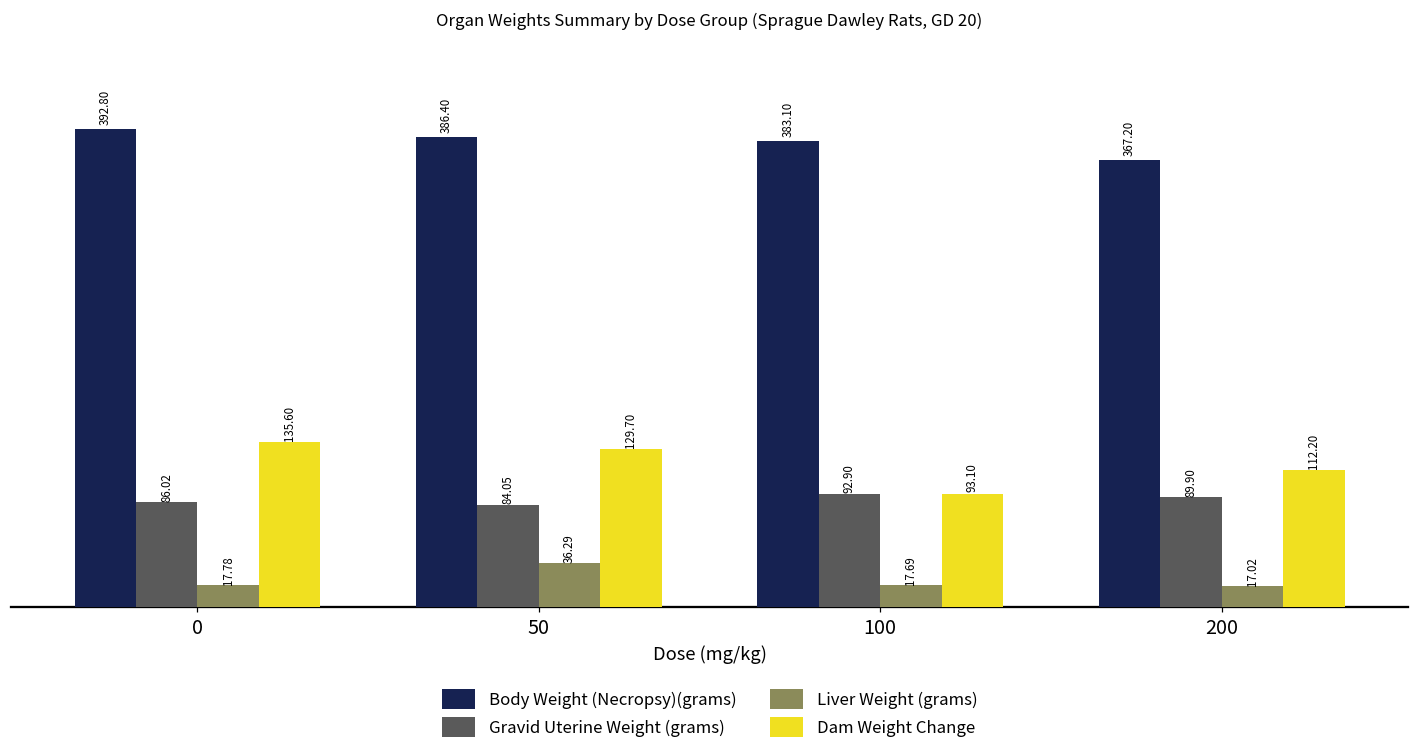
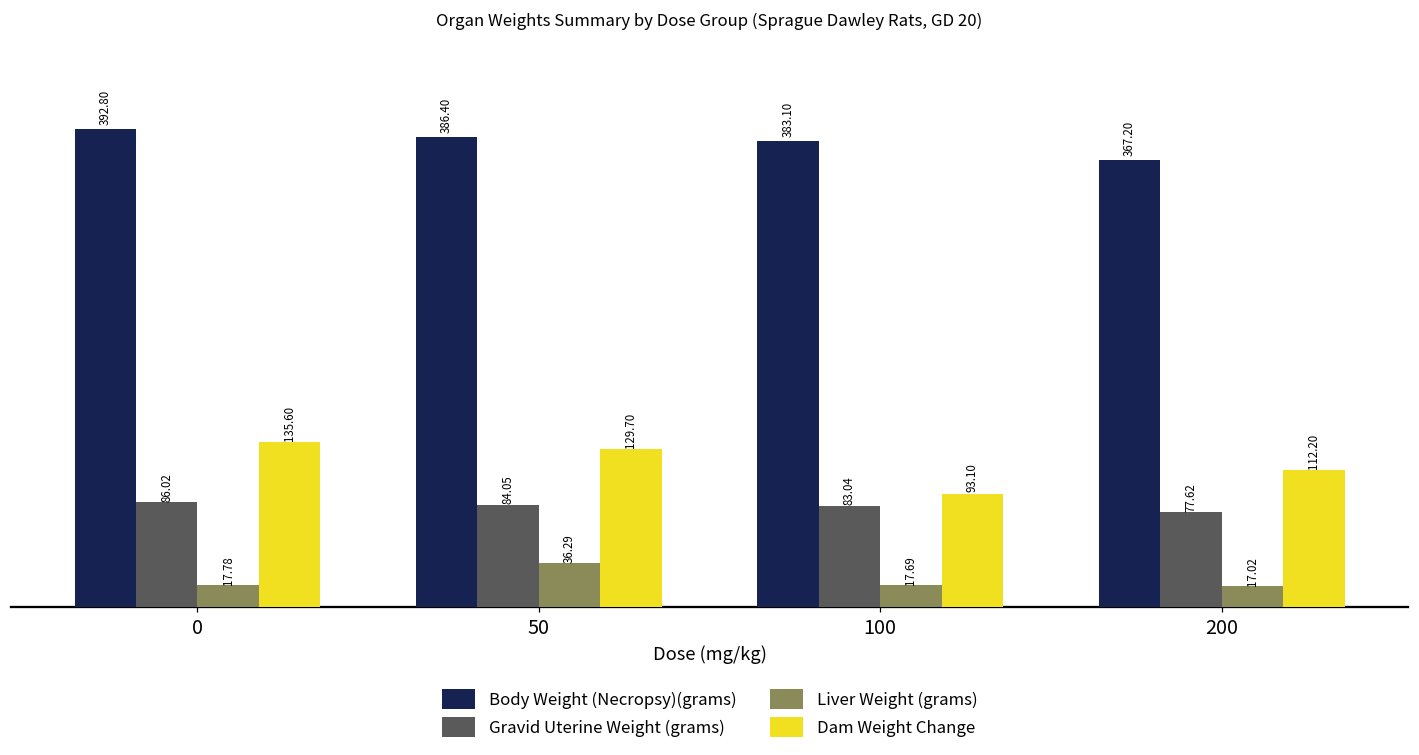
  {
    "Body Weight (Necropsy)(grams)": {
      "0": 392.80,
      "50": 386.40,
      "100": 383.10,
      "200": 367.20
    },
    "Gravid Uterine Weight (grams)": {
      "0": 86.02,
      "50": 84.05,
-     "100": 92.90,
-     "200": 89.90
+     "100": 83.04,
+     "200": 77.62
    },
    "Liver Weight (grams)": {
      "0": 17.78,
      "50": 36.29,
      "100": 17.69,
      "200": 17.02
    },
    "Dam Weight Change": {
      "0": 135.60,
      "50": 129.70,
      "100": 93.10,
      "200": 112.20
    }
  }
